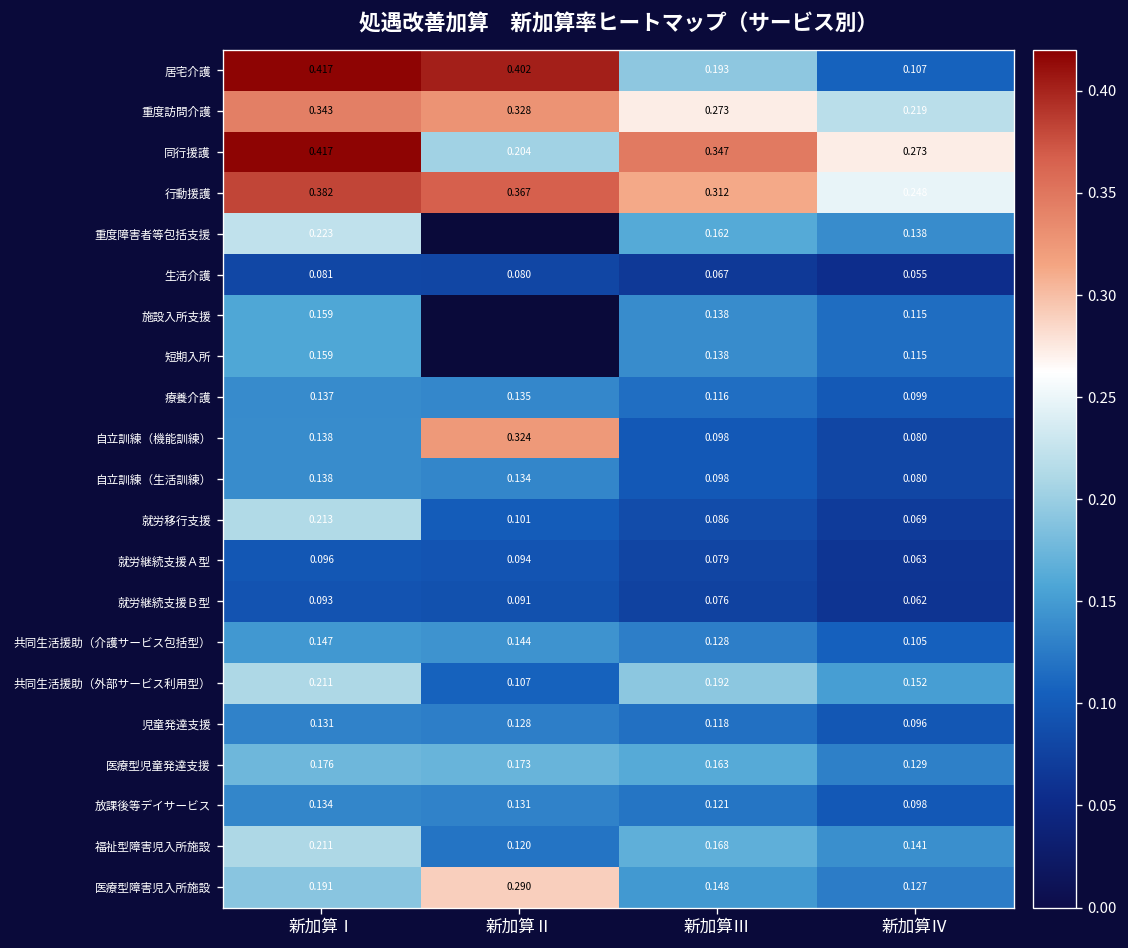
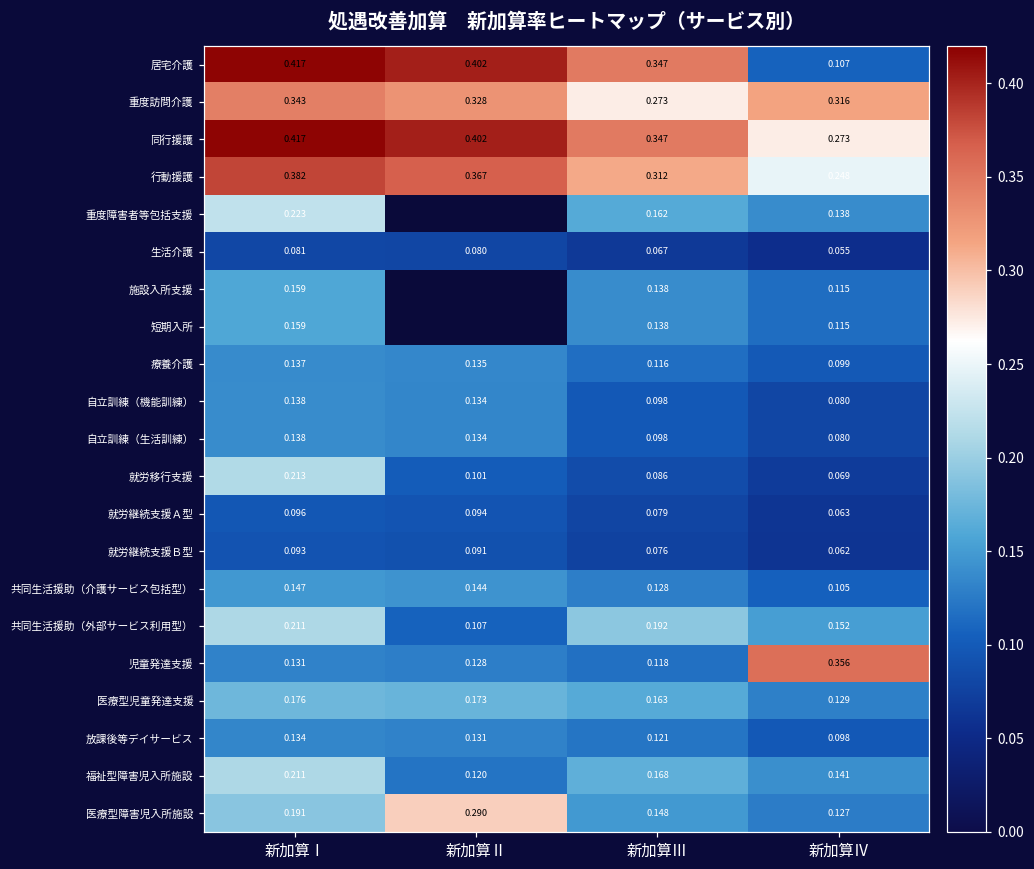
  {
    "居宅介護": {
      "新加算Ⅰ": 0.417,
      "新加算Ⅱ": 0.402,
-     "新加算Ⅲ": 0.193,
+     "新加算Ⅲ": 0.347,
      "新加算Ⅳ": 0.107
    },
    "重度訪問介護": {
      "新加算Ⅰ": 0.343,
      "新加算Ⅱ": 0.328,
      "新加算Ⅲ": 0.273,
-     "新加算Ⅳ": 0.219
+     "新加算Ⅳ": 0.316
    },
    "同行援護": {
      "新加算Ⅰ": 0.417,
-     "新加算Ⅱ": 0.204,
+     "新加算Ⅱ": 0.402,
      "新加算Ⅲ": 0.347,
      "新加算Ⅳ": 0.273
    },
    "行動援護": {
      "新加算Ⅰ": 0.382,
      "新加算Ⅱ": 0.367,
      "新加算Ⅲ": 0.312
    },
    "重度障害者等包括支援": {
      "新加算Ⅰ": 0.223,
      "新加算Ⅲ": 0.162,
      "新加算Ⅳ": 0.138
    },
    "生活介護": {
      "新加算Ⅰ": 0.081,
      "新加算Ⅱ": 0.080,
      "新加算Ⅲ": 0.067,
      "新加算Ⅳ": 0.055
    },
    "施設入所支援": {
      "新加算Ⅰ": 0.159,
      "新加算Ⅲ": 0.138,
      "新加算Ⅳ": 0.115
    },
    "短期入所": {
      "新加算Ⅰ": 0.159,
      "新加算Ⅲ": 0.138,
      "新加算Ⅳ": 0.115
    },
    "療養介護": {
      "新加算Ⅰ": 0.137,
      "新加算Ⅱ": 0.135,
      "新加算Ⅲ": 0.116,
      "新加算Ⅳ": 0.099
    },
    "自立訓練（機能訓練）": {
      "新加算Ⅰ": 0.138,
-     "新加算Ⅱ": 0.324,
+     "新加算Ⅱ": 0.134,
      "新加算Ⅲ": 0.098,
      "新加算Ⅳ": 0.080
    },
    "自立訓練（生活訓練）": {
      "新加算Ⅰ": 0.138,
      "新加算Ⅱ": 0.134,
      "新加算Ⅲ": 0.098,
      "新加算Ⅳ": 0.080
    },
    "就労移行支援": {
      "新加算Ⅰ": 0.213,
      "新加算Ⅱ": 0.101,
      "新加算Ⅲ": 0.086,
      "新加算Ⅳ": 0.069
    },
    "就労継続支援Ａ型": {
      "新加算Ⅰ": 0.096,
      "新加算Ⅱ": 0.094,
      "新加算Ⅲ": 0.079,
      "新加算Ⅳ": 0.063
    },
    "就労継続支援Ｂ型": {
      "新加算Ⅰ": 0.093,
      "新加算Ⅱ": 0.091,
      "新加算Ⅲ": 0.076,
      "新加算Ⅳ": 0.062
    },
    "共同生活援助（介護サービス包括型）": {
      "新加算Ⅰ": 0.147,
      "新加算Ⅱ": 0.144,
      "新加算Ⅲ": 0.128,
      "新加算Ⅳ": 0.105
    },
    "共同生活援助（外部サービス利用型）": {
      "新加算Ⅰ": 0.211,
      "新加算Ⅱ": 0.107,
      "新加算Ⅲ": 0.192,
      "新加算Ⅳ": 0.152
    },
    "児童発達支援": {
      "新加算Ⅰ": 0.131,
      "新加算Ⅱ": 0.128,
      "新加算Ⅲ": 0.118,
-     "新加算Ⅳ": 0.096
+     "新加算Ⅳ": 0.356
    },
    "医療型児童発達支援": {
      "新加算Ⅰ": 0.176,
      "新加算Ⅱ": 0.173,
      "新加算Ⅲ": 0.163,
      "新加算Ⅳ": 0.129
    },
    "放課後等デイサービス": {
      "新加算Ⅰ": 0.134,
      "新加算Ⅱ": 0.131,
      "新加算Ⅲ": 0.121,
      "新加算Ⅳ": 0.098
    },
    "福祉型障害児入所施設": {
      "新加算Ⅰ": 0.211,
      "新加算Ⅱ": 0.120,
      "新加算Ⅲ": 0.168,
      "新加算Ⅳ": 0.141
    },
    "医療型障害児入所施設": {
      "新加算Ⅰ": 0.191,
      "新加算Ⅱ": 0.290,
      "新加算Ⅲ": 0.148,
      "新加算Ⅳ": 0.127
    }
  }
